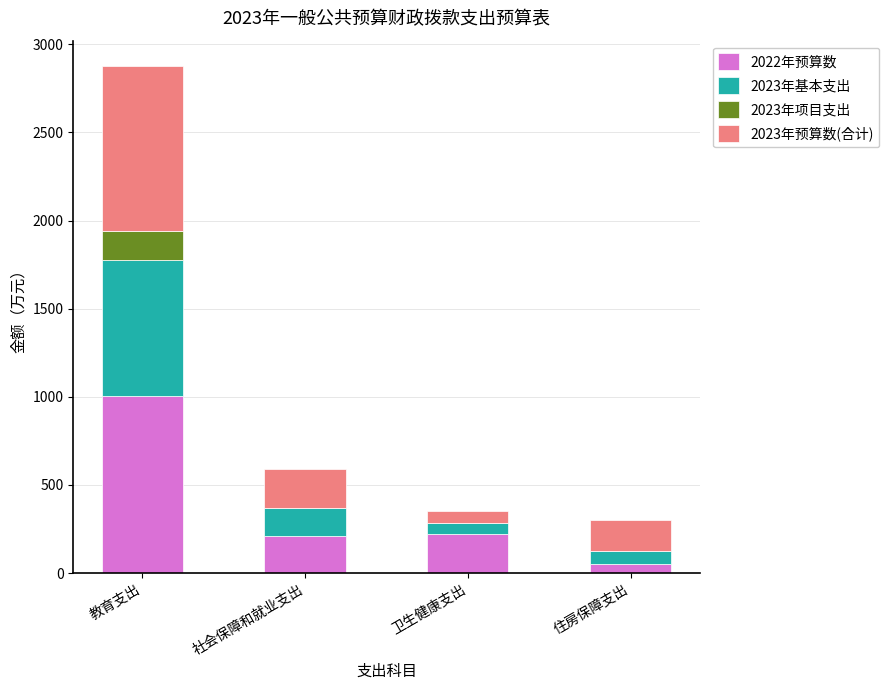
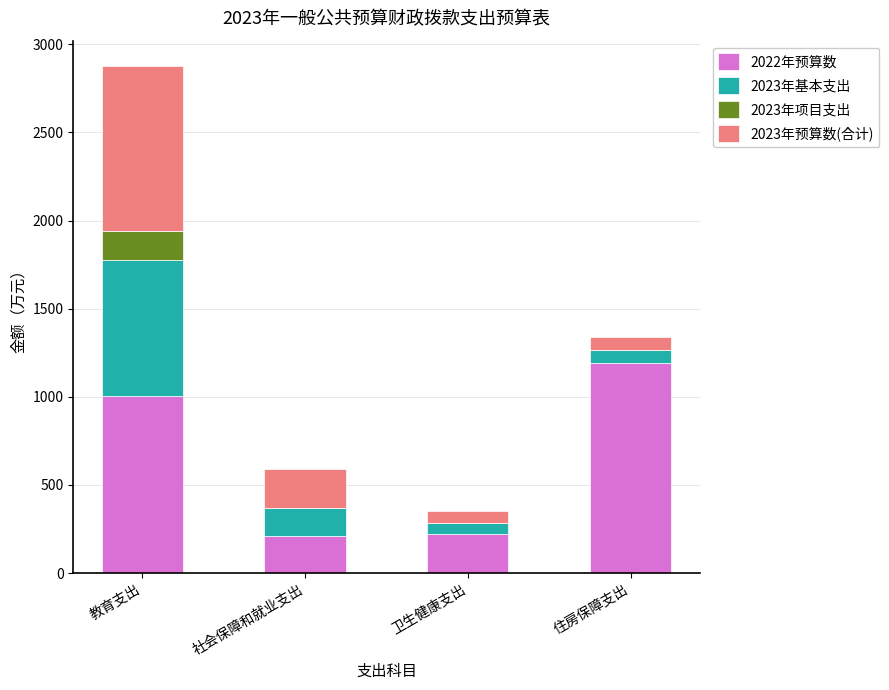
  {
    "2022年预算数": {
      "教育支出": 1000,
      "社会保障和就业支出": 210,
      "卫生健康支出": 220,
-     "住房保障支出": 50
+     "住房保障支出": 1190
    },
    "2023年基本支出": {
      "教育支出": 770,
      "社会保障和就业支出": 160,
      "卫生健康支出": 70,
      "住房保障支出": 70
    },
    "2023年项目支出": {
      "教育支出": 160,
      "社会保障和就业支出": 0,
      "卫生健康支出": 0,
      "住房保障支出": 0
    },
    "2023年预算数(合计)": {
      "教育支出": 940,
      "社会保障和就业支出": 220,
      "卫生健康支出": 70,
-     "住房保障支出": 180
+     "住房保障支出": 70
    }
  }
